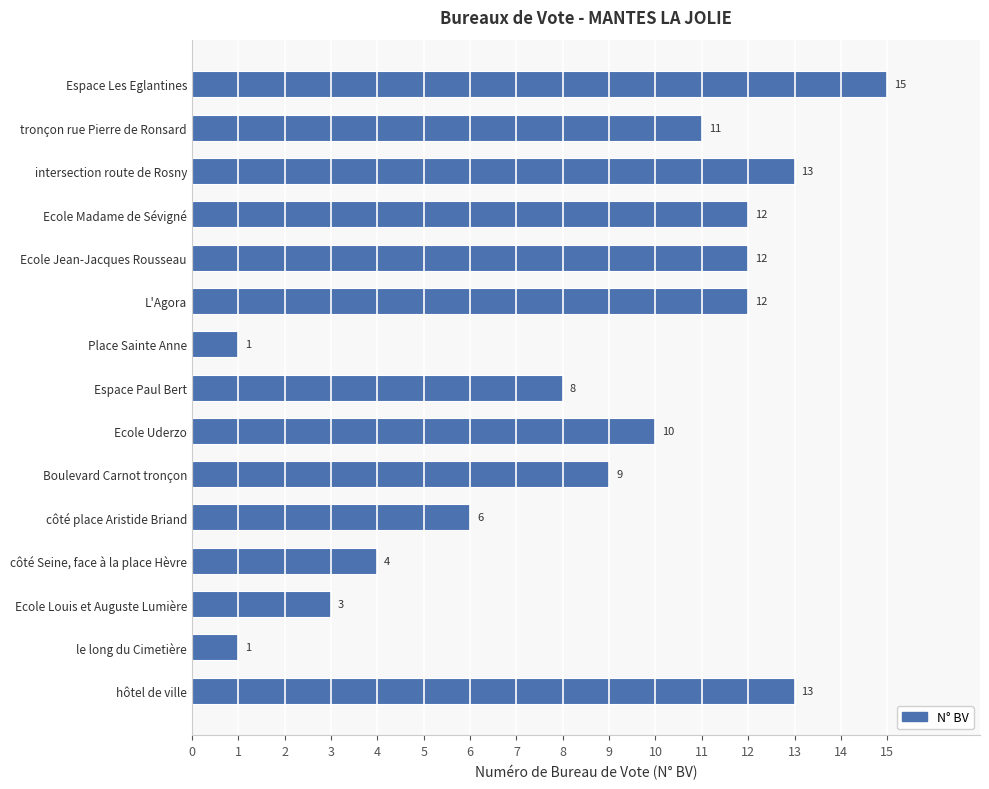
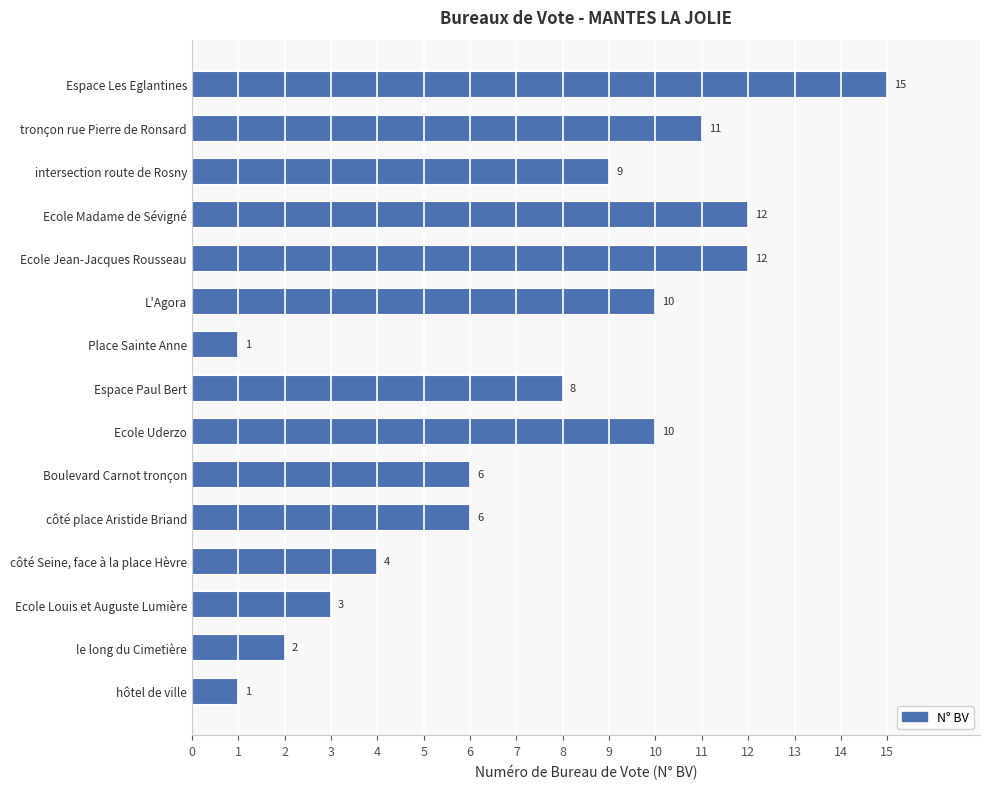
  {
    "Espace Les Eglantines": 15,
    "tronçon rue Pierre de Ronsard": 11,
-   "intersection route de Rosny": 13,
+   "intersection route de Rosny": 9,
    "Ecole Madame de Sévigné": 12,
    "Ecole Jean-Jacques Rousseau": 12,
-   "L'Agora": 12,
+   "L'Agora": 10,
    "Place Sainte Anne": 1,
    "Espace Paul Bert": 8,
    "Ecole Uderzo": 10,
-   "Boulevard Carnot tronçon": 9,
+   "Boulevard Carnot tronçon": 6,
    "côté place Aristide Briand": 6,
    "côté Seine, face à la place Hèvre": 4,
    "Ecole Louis et Auguste Lumière": 3,
-   "le long du Cimetière": 1,
-   "hôtel de ville": 13
+   "le long du Cimetière": 2,
+   "hôtel de ville": 1
  }
